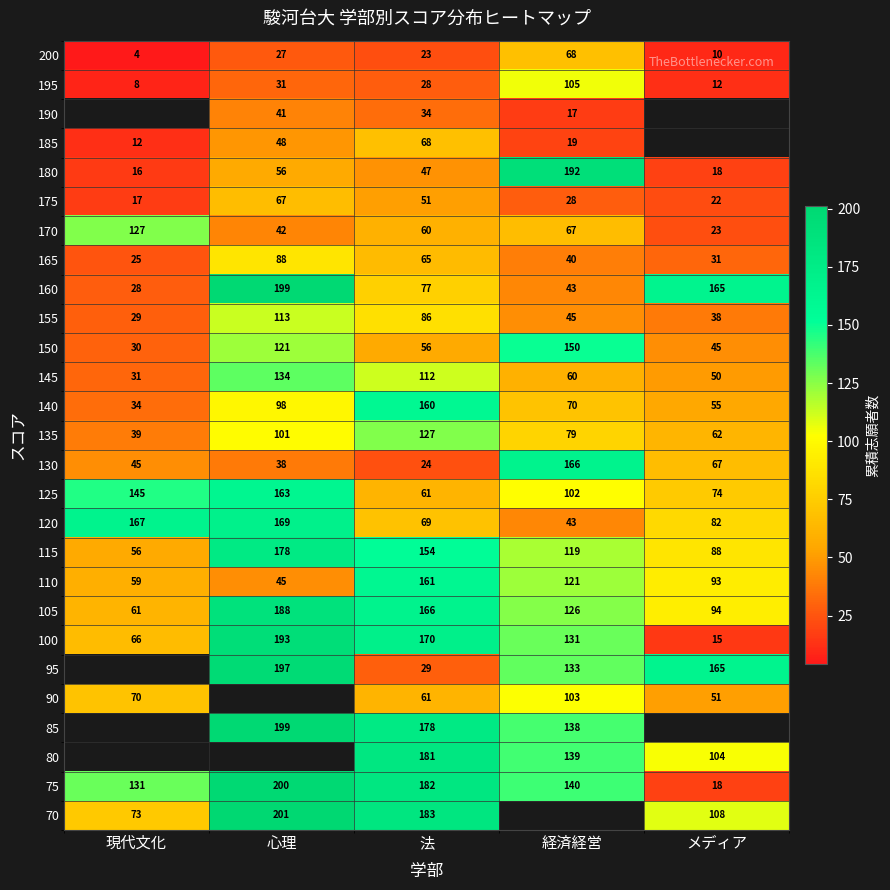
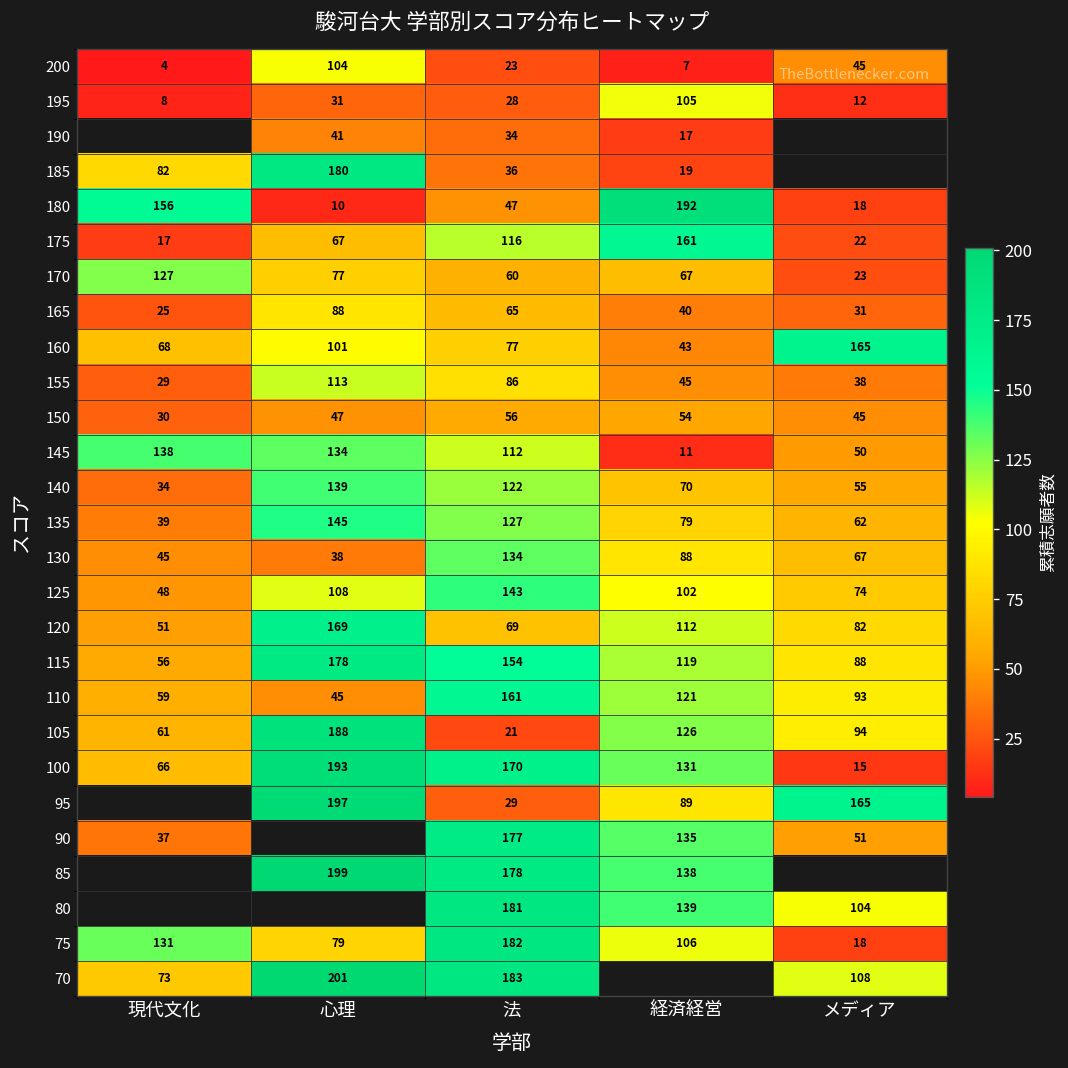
  {
    "200": {
      "現代文化": 4,
-     "心理": 27,
+     "心理": 104,
      "法": 23,
-     "経済経営": 68,
-     "メディア": 10
+     "経済経営": 7,
+     "メディア": 45
    },
    "195": {
      "現代文化": 8,
      "心理": 31,
      "法": 28,
      "経済経営": 105,
      "メディア": 12
    },
    "190": {
      "心理": 41,
      "法": 34,
      "経済経営": 17
    },
    "185": {
-     "現代文化": 12,
-     "心理": 48,
-     "法": 68,
+     "現代文化": 82,
+     "心理": 180,
+     "法": 36,
      "経済経営": 19
    },
    "180": {
-     "現代文化": 16,
-     "心理": 56,
+     "現代文化": 156,
+     "心理": 10,
      "法": 47,
      "経済経営": 192,
      "メディア": 18
    },
    "175": {
      "現代文化": 17,
      "心理": 67,
-     "法": 51,
-     "経済経営": 28,
+     "法": 116,
+     "経済経営": 161,
      "メディア": 22
    },
    "170": {
      "現代文化": 127,
-     "心理": 42,
+     "心理": 77,
      "法": 60,
      "経済経営": 67,
      "メディア": 23
    },
    "165": {
      "現代文化": 25,
      "心理": 88,
      "法": 65,
      "経済経営": 40,
      "メディア": 31
    },
    "160": {
-     "現代文化": 28,
-     "心理": 199,
+     "現代文化": 68,
+     "心理": 101,
      "法": 77,
      "経済経営": 43,
      "メディア": 165
    },
    "155": {
      "現代文化": 29,
      "心理": 113,
      "法": 86,
      "経済経営": 45,
      "メディア": 38
    },
    "150": {
      "現代文化": 30,
-     "心理": 121,
+     "心理": 47,
      "法": 56,
-     "経済経営": 150,
+     "経済経営": 54,
      "メディア": 45
    },
    "145": {
-     "現代文化": 31,
+     "現代文化": 138,
      "心理": 134,
      "法": 112,
-     "経済経営": 60,
+     "経済経営": 11,
      "メディア": 50
    },
    "140": {
      "現代文化": 34,
-     "心理": 98,
-     "法": 160,
+     "心理": 139,
+     "法": 122,
      "経済経営": 70,
      "メディア": 55
    },
    "135": {
      "現代文化": 39,
-     "心理": 101,
+     "心理": 145,
      "法": 127,
      "経済経営": 79,
      "メディア": 62
    },
    "130": {
      "現代文化": 45,
      "心理": 38,
-     "法": 24,
-     "経済経営": 166,
+     "法": 134,
+     "経済経営": 88,
      "メディア": 67
    },
    "125": {
-     "現代文化": 145,
-     "心理": 163,
-     "法": 61,
+     "現代文化": 48,
+     "心理": 108,
+     "法": 143,
      "経済経営": 102,
      "メディア": 74
    },
    "120": {
-     "現代文化": 167,
+     "現代文化": 51,
      "心理": 169,
      "法": 69,
-     "経済経営": 43,
+     "経済経営": 112,
      "メディア": 82
    },
    "115": {
      "現代文化": 56,
      "心理": 178,
      "法": 154,
      "経済経営": 119,
      "メディア": 88
    },
    "110": {
      "現代文化": 59,
      "心理": 45,
      "法": 161,
      "経済経営": 121,
      "メディア": 93
    },
    "105": {
      "現代文化": 61,
      "心理": 188,
-     "法": 166,
+     "法": 21,
      "経済経営": 126,
      "メディア": 94
    },
    "100": {
      "現代文化": 66,
      "心理": 193,
      "法": 170,
      "経済経営": 131,
      "メディア": 15
    },
    "95": {
      "心理": 197,
      "法": 29,
-     "経済経営": 133,
+     "経済経営": 89,
      "メディア": 165
    },
    "90": {
-     "現代文化": 70,
-     "法": 61,
-     "経済経営": 103,
+     "現代文化": 37,
+     "法": 177,
+     "経済経営": 135,
      "メディア": 51
    },
    "85": {
      "心理": 199,
      "法": 178,
      "経済経営": 138
    },
    "80": {
      "法": 181,
      "経済経営": 139,
      "メディア": 104
    },
    "75": {
      "現代文化": 131,
-     "心理": 200,
+     "心理": 79,
      "法": 182,
-     "経済経営": 140,
+     "経済経営": 106,
      "メディア": 18
    },
    "70": {
      "現代文化": 73,
      "心理": 201,
      "法": 183,
      "メディア": 108
    }
  }
